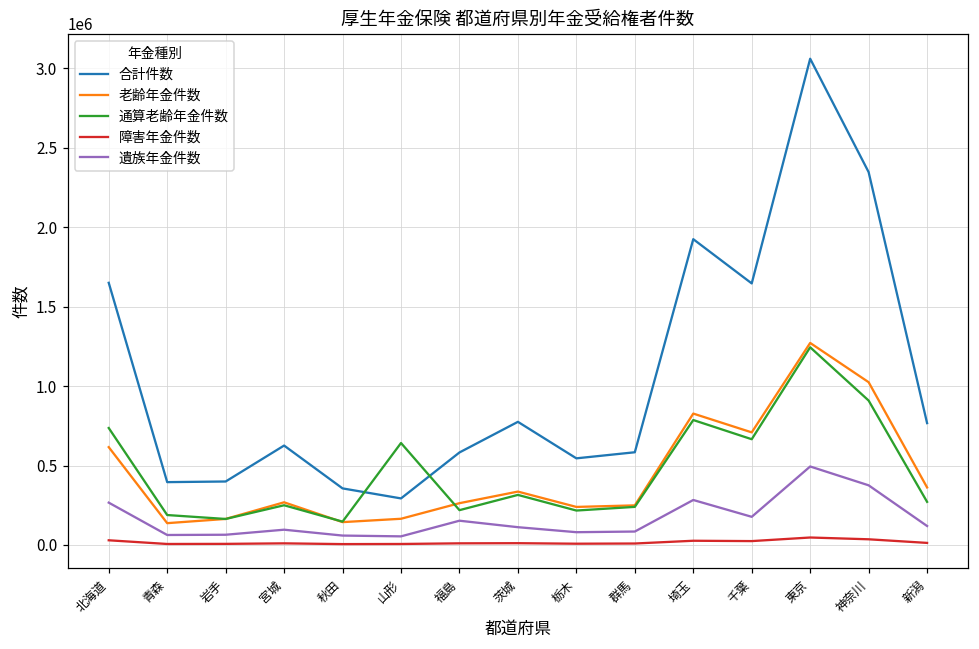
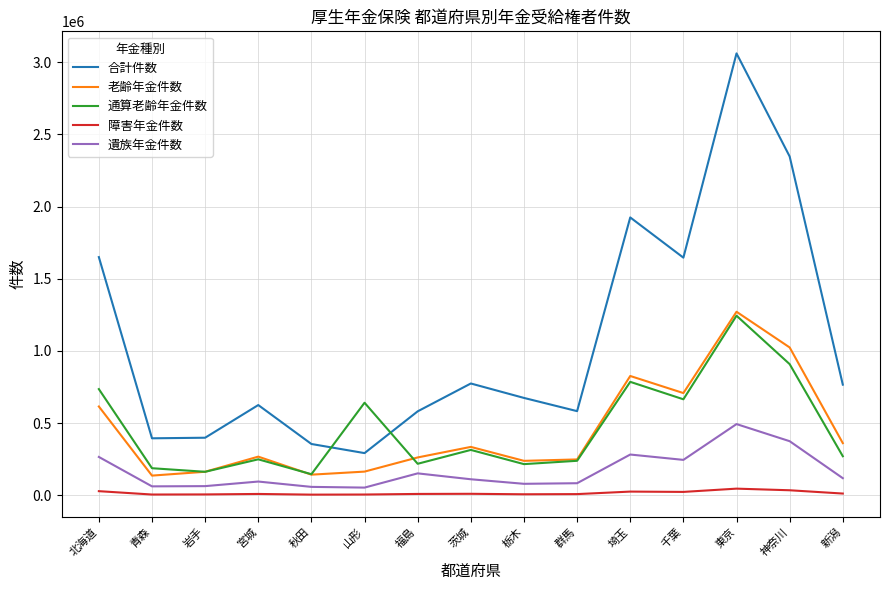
  {
    "合計件数": {
      "北海道": 1650000,
      "青森": 400000,
      "岩手": 400000,
      "宮城": 630000,
      "秋田": 360000,
      "山形": 290000,
      "福島": 580000,
      "茨城": 780000,
-     "栃木": 550000,
+     "栃木": 680000,
      "群馬": 580000,
      "埼玉": 1920000,
      "千葉": 1650000,
      "東京": 3060000,
      "神奈川": 2350000,
      "新潟": 770000
    },
    "老齢年金件数": {
      "北海道": 620000,
      "青森": 140000,
      "宮城": 270000,
      "山形": 170000,
      "福島": 260000,
      "茨城": 340000,
      "栃木": 240000,
      "埼玉": 830000,
      "千葉": 710000,
      "東京": 1270000,
      "神奈川": 1020000,
      "新潟": 360000
    },
    "通算老齢年金件数": {
      "北海道": 740000,
      "青森": 190000,
      "宮城": 250000,
      "山形": 640000,
      "福島": 220000,
      "茨城": 320000,
      "栃木": 220000,
      "埼玉": 790000,
      "千葉": 670000,
      "東京": 1240000,
      "神奈川": 910000,
      "新潟": 270000
    },
    "障害年金件数": {
      "北海道": 30000,
      "青森": 10000,
      "岩手": 10000,
      "宮城": 10000,
      "秋田": 10000,
      "山形": 10000,
      "福島": 10000,
      "茨城": 10000,
      "栃木": 10000,
      "群馬": 10000,
      "埼玉": 30000,
      "千葉": 20000,
      "東京": 50000,
      "神奈川": 40000,
      "新潟": 10000
    },
    "遺族年金件数": {
      "北海道": 270000,
      "青森": 60000,
      "岩手": 60000,
      "宮城": 100000,
      "秋田": 60000,
      "山形": 50000,
      "福島": 150000,
      "茨城": 110000,
      "栃木": 80000,
      "群馬": 80000,
      "埼玉": 280000,
-     "千葉": 180000,
+     "千葉": 250000,
      "東京": 490000,
      "神奈川": 380000,
      "新潟": 120000
    }
  }
